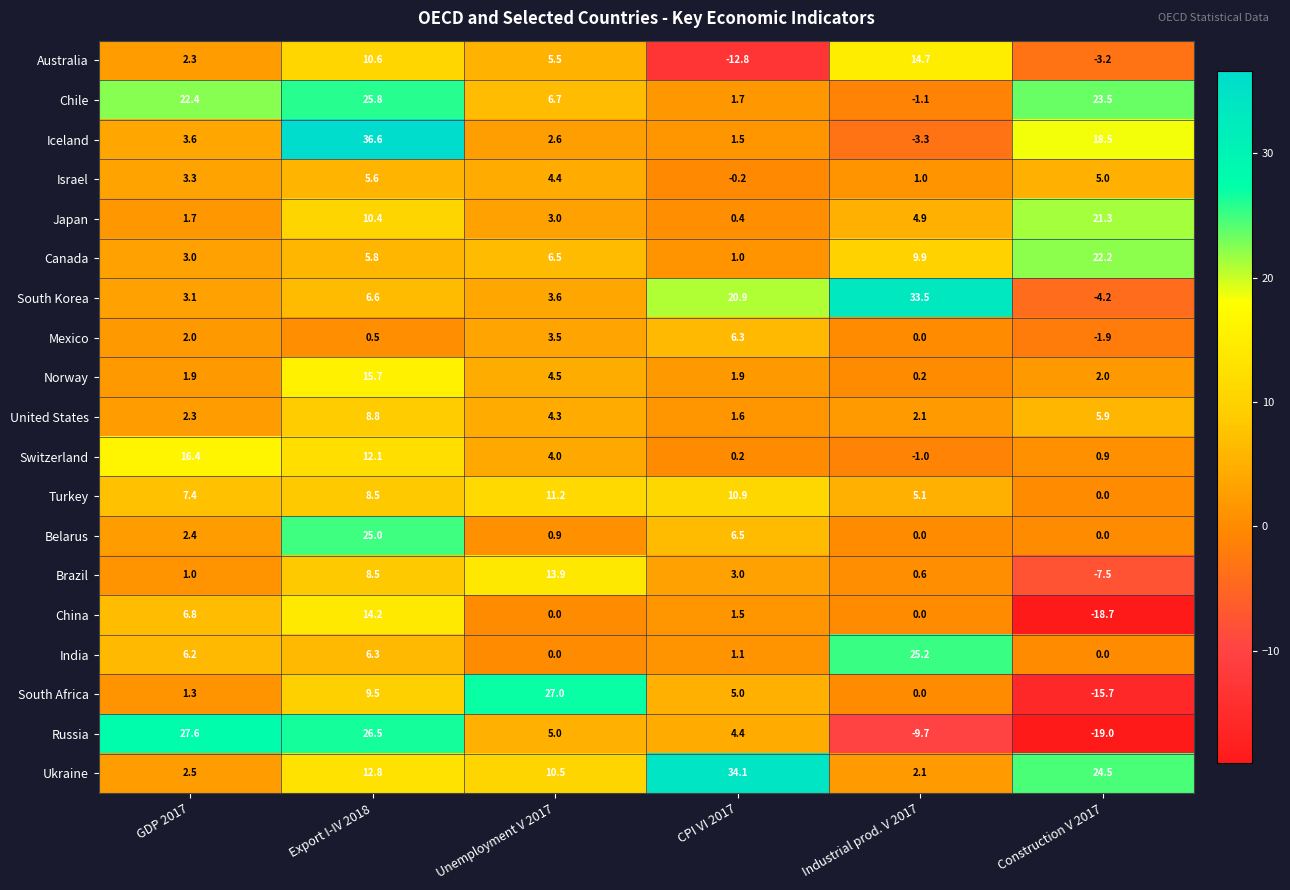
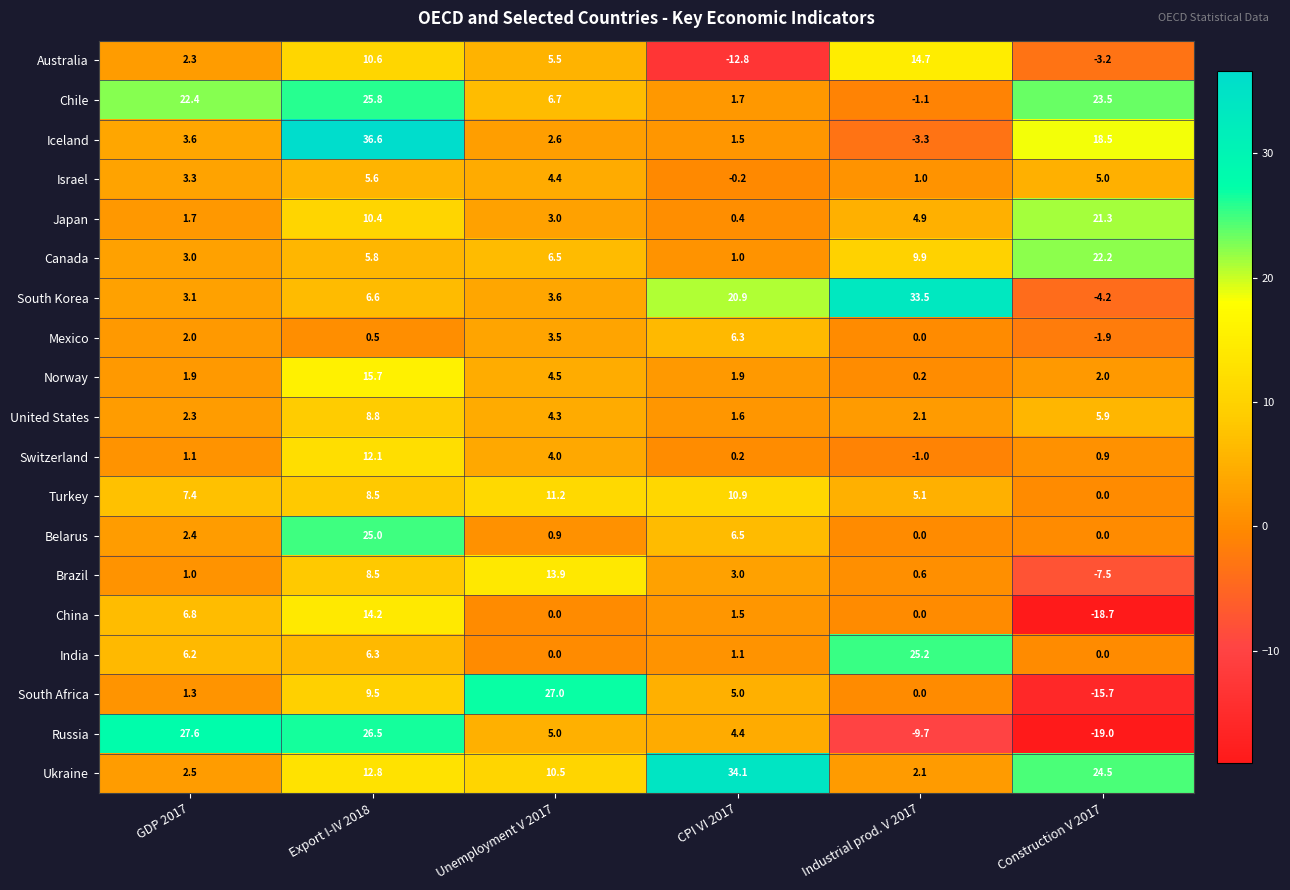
  {
    "Australia": {
      "GDP 2017": 2.3,
      "Export I-IV 2018": 10.6,
      "Unemployment V 2017": 5.5,
      "CPI VI 2017": -12.8,
      "Industrial prod. V 2017": 14.7,
      "Construction V 2017": -3.2
    },
    "Chile": {
      "GDP 2017": 22.4,
      "Export I-IV 2018": 25.8,
      "Unemployment V 2017": 6.7,
      "CPI VI 2017": 1.7,
      "Industrial prod. V 2017": -1.1,
      "Construction V 2017": 23.5
    },
    "Iceland": {
      "GDP 2017": 3.6,
      "Export I-IV 2018": 36.6,
      "Unemployment V 2017": 2.6,
      "CPI VI 2017": 1.5,
      "Industrial prod. V 2017": -3.3,
      "Construction V 2017": 18.5
    },
    "Israel": {
      "GDP 2017": 3.3,
      "Export I-IV 2018": 5.6,
      "Unemployment V 2017": 4.4,
      "CPI VI 2017": -0.2,
      "Industrial prod. V 2017": 1.0,
      "Construction V 2017": 5.0
    },
    "Japan": {
      "GDP 2017": 1.7,
      "Export I-IV 2018": 10.4,
      "Unemployment V 2017": 3.0,
      "CPI VI 2017": 0.4,
      "Industrial prod. V 2017": 4.9,
      "Construction V 2017": 21.3
    },
    "Canada": {
      "GDP 2017": 3.0,
      "Export I-IV 2018": 5.8,
      "Unemployment V 2017": 6.5,
      "CPI VI 2017": 1.0,
      "Industrial prod. V 2017": 9.9,
      "Construction V 2017": 22.2
    },
    "South Korea": {
      "GDP 2017": 3.1,
      "Export I-IV 2018": 6.6,
      "Unemployment V 2017": 3.6,
      "CPI VI 2017": 20.9,
      "Industrial prod. V 2017": 33.5,
      "Construction V 2017": -4.2
    },
    "Mexico": {
      "GDP 2017": 2.0,
      "Export I-IV 2018": 0.5,
      "Unemployment V 2017": 3.5,
      "CPI VI 2017": 6.3,
      "Industrial prod. V 2017": 0.0,
      "Construction V 2017": -1.9
    },
    "Norway": {
      "GDP 2017": 1.9,
      "Export I-IV 2018": 15.7,
      "Unemployment V 2017": 4.5,
      "CPI VI 2017": 1.9,
      "Industrial prod. V 2017": 0.2,
      "Construction V 2017": 2.0
    },
    "United States": {
      "GDP 2017": 2.3,
      "Export I-IV 2018": 8.8,
      "Unemployment V 2017": 4.3,
      "CPI VI 2017": 1.6,
      "Industrial prod. V 2017": 2.1,
      "Construction V 2017": 5.9
    },
    "Switzerland": {
-     "GDP 2017": 16.4,
+     "GDP 2017": 1.1,
      "Export I-IV 2018": 12.1,
      "Unemployment V 2017": 4.0,
      "CPI VI 2017": 0.2,
      "Industrial prod. V 2017": -1.0,
      "Construction V 2017": 0.9
    },
    "Turkey": {
      "GDP 2017": 7.4,
      "Export I-IV 2018": 8.5,
      "Unemployment V 2017": 11.2,
      "CPI VI 2017": 10.9,
      "Industrial prod. V 2017": 5.1,
      "Construction V 2017": 0.0
    },
    "Belarus": {
      "GDP 2017": 2.4,
      "Export I-IV 2018": 25.0,
      "Unemployment V 2017": 0.9,
      "CPI VI 2017": 6.5,
      "Industrial prod. V 2017": 0.0,
      "Construction V 2017": 0.0
    },
    "Brazil": {
      "GDP 2017": 1.0,
      "Export I-IV 2018": 8.5,
      "Unemployment V 2017": 13.9,
      "CPI VI 2017": 3.0,
      "Industrial prod. V 2017": 0.6,
      "Construction V 2017": -7.5
    },
    "China": {
      "GDP 2017": 6.8,
      "Export I-IV 2018": 14.2,
      "Unemployment V 2017": 0.0,
      "CPI VI 2017": 1.5,
      "Industrial prod. V 2017": 0.0,
      "Construction V 2017": -18.7
    },
    "India": {
      "GDP 2017": 6.2,
      "Export I-IV 2018": 6.3,
      "Unemployment V 2017": 0.0,
      "CPI VI 2017": 1.1,
      "Industrial prod. V 2017": 25.2,
      "Construction V 2017": 0.0
    },
    "South Africa": {
      "GDP 2017": 1.3,
      "Export I-IV 2018": 9.5,
      "Unemployment V 2017": 27.0,
      "CPI VI 2017": 5.0,
      "Industrial prod. V 2017": 0.0,
      "Construction V 2017": -15.7
    },
    "Russia": {
      "GDP 2017": 27.6,
      "Export I-IV 2018": 26.5,
      "Unemployment V 2017": 5.0,
      "CPI VI 2017": 4.4,
      "Industrial prod. V 2017": -9.7,
      "Construction V 2017": -19.0
    },
    "Ukraine": {
      "GDP 2017": 2.5,
      "Export I-IV 2018": 12.8,
      "Unemployment V 2017": 10.5,
      "CPI VI 2017": 34.1,
      "Industrial prod. V 2017": 2.1,
      "Construction V 2017": 24.5
    }
  }
